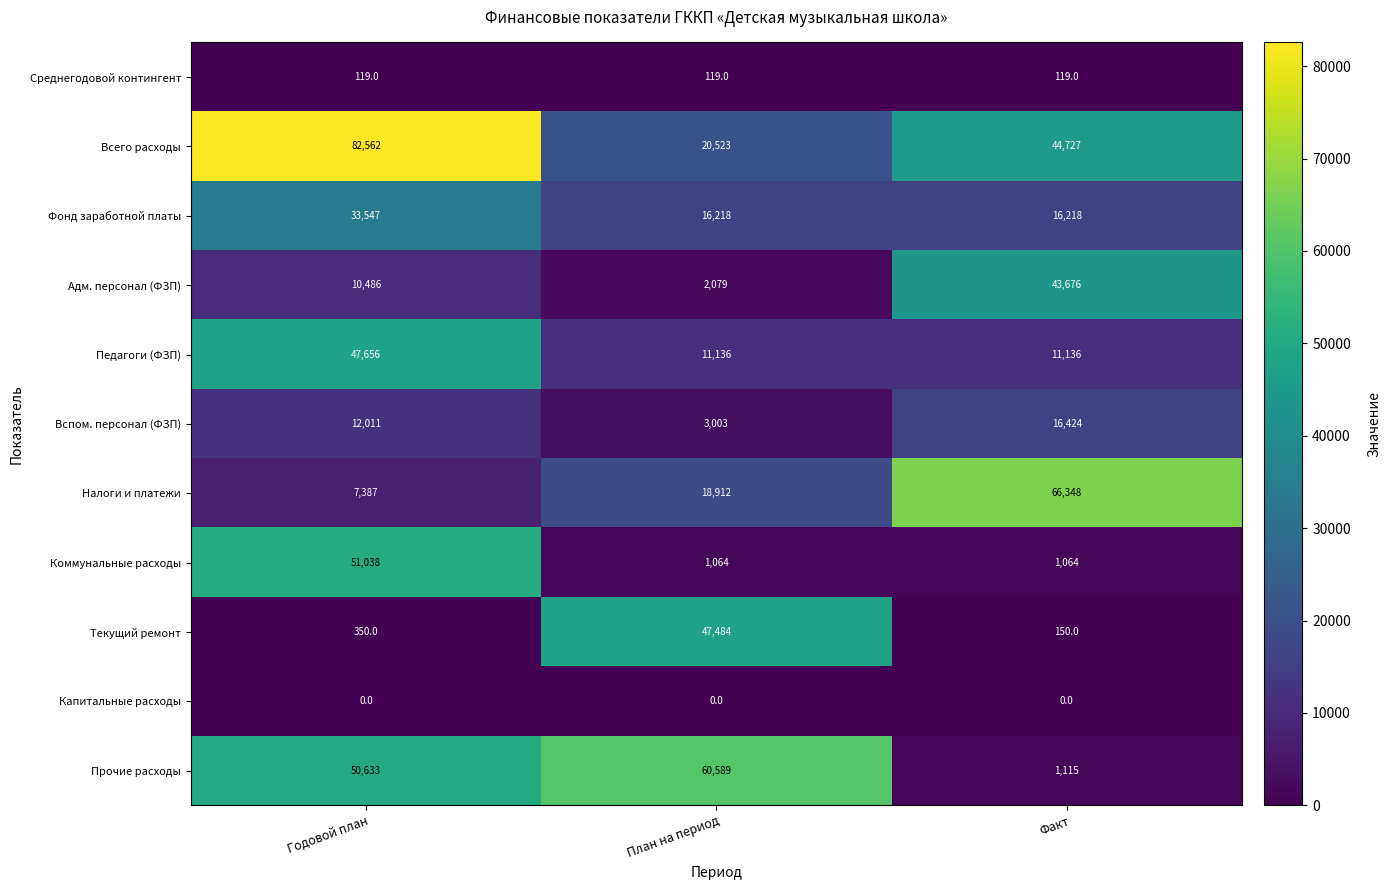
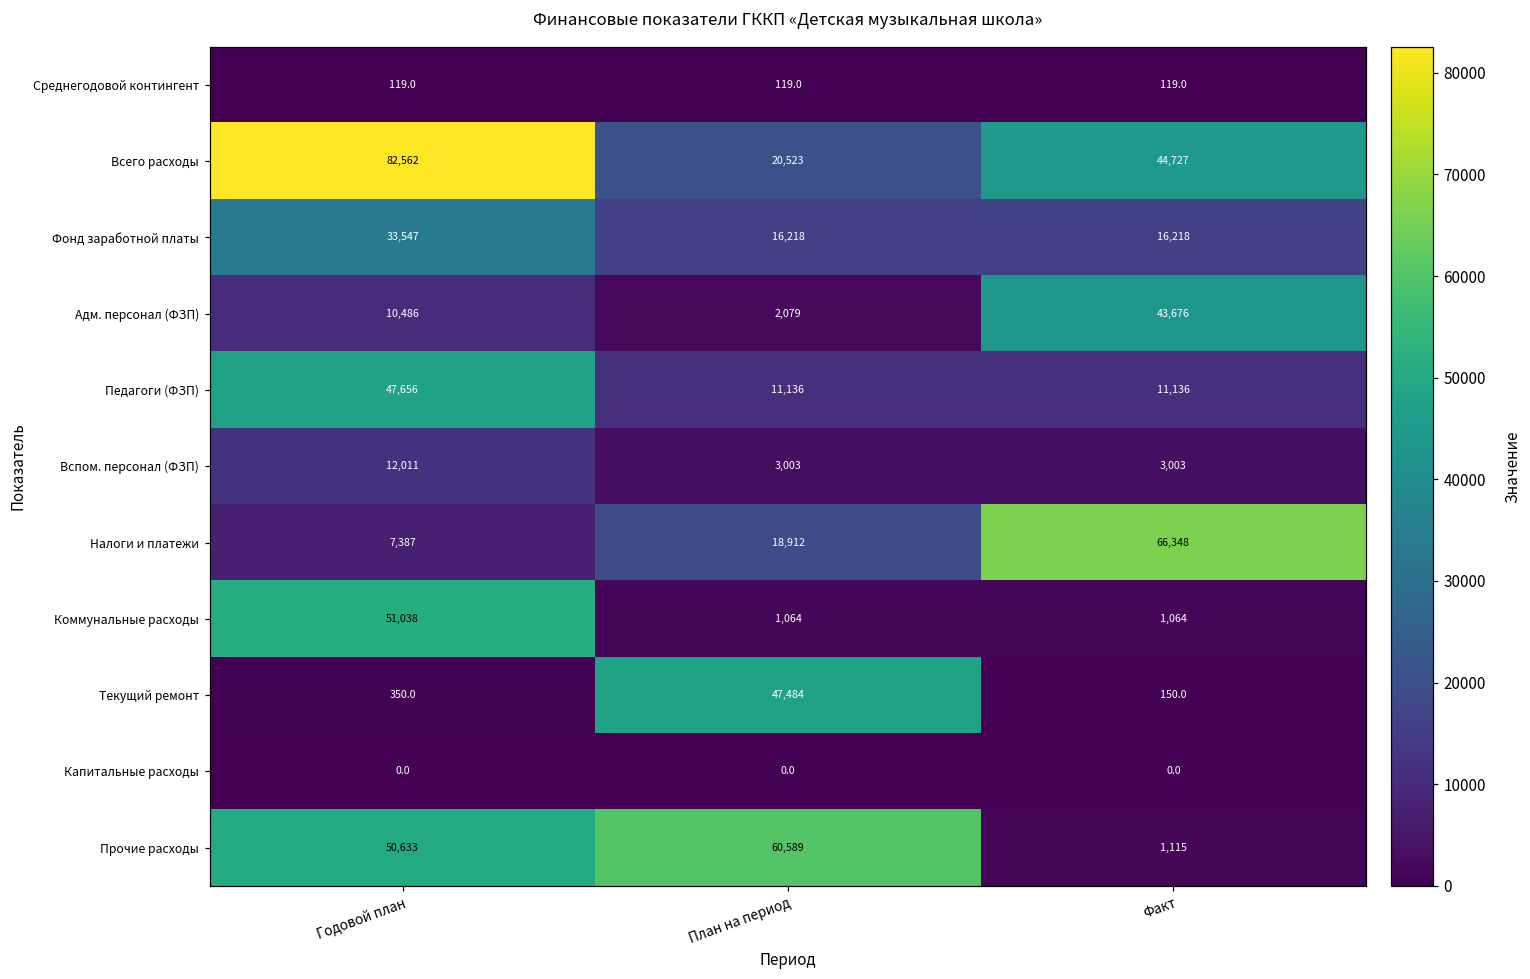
  {
    "Среднегодовой контингент": {
      "Годовой план": "119.0",
      "План на период": "119.0",
      "Факт": "119.0"
    },
    "Всего расходы": {
      "Годовой план": "82,562",
      "План на период": "20,523",
      "Факт": "44,727"
    },
    "Фонд заработной платы": {
      "Годовой план": "33,547",
      "План на период": "16,218",
      "Факт": "16,218"
    },
    "Адм. персонал (ФЗП)": {
      "Годовой план": "10,486",
      "План на период": "2,079",
      "Факт": "43,676"
    },
    "Педагоги (ФЗП)": {
      "Годовой план": "47,656",
      "План на период": "11,136",
      "Факт": "11,136"
    },
    "Вспом. персонал (ФЗП)": {
      "Годовой план": "12,011",
      "План на период": "3,003",
-     "Факт": "16,424"
+     "Факт": "3,003"
    },
    "Налоги и платежи": {
      "Годовой план": "7,387",
      "План на период": "18,912",
      "Факт": "66,348"
    },
    "Коммунальные расходы": {
      "Годовой план": "51,038",
      "План на период": "1,064",
      "Факт": "1,064"
    },
    "Текущий ремонт": {
      "Годовой план": "350.0",
      "План на период": "47,484",
      "Факт": "150.0"
    },
    "Капитальные расходы": {
      "Годовой план": "0.0",
      "План на период": "0.0",
      "Факт": "0.0"
    },
    "Прочие расходы": {
      "Годовой план": "50,633",
      "План на период": "60,589",
      "Факт": "1,115"
    }
  }
